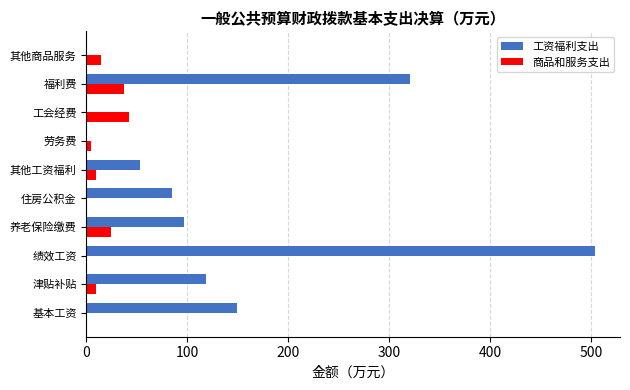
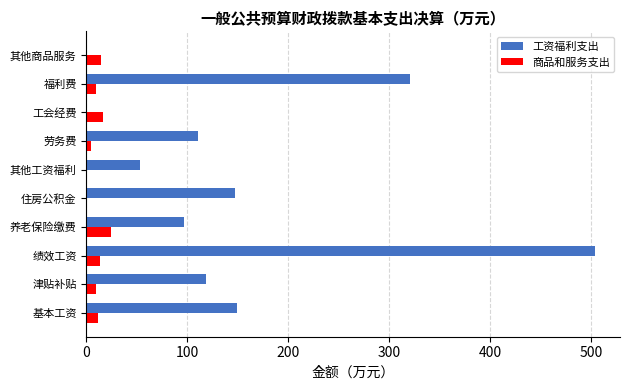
  {
    "工资福利支出": {
      "其他商品服务": 0,
      "福利费": 321,
      "工会经费": 0,
-     "劳务费": 0,
+     "劳务费": 111,
      "其他工资福利": 53,
-     "住房公积金": 84,
+     "住房公积金": 147,
      "养老保险缴费": 97,
      "绩效工资": 504,
      "津贴补贴": 118,
      "基本工资": 150
    },
    "商品和服务支出": {
      "其他商品服务": 14,
-     "福利费": 37,
-     "工会经费": 43,
+     "福利费": 9,
+     "工会经费": 17,
      "劳务费": 4,
-     "其他工资福利": 9,
+     "其他工资福利": 0,
      "住房公积金": 0,
      "养老保险缴费": 24,
-     "绩效工资": 0,
+     "绩效工资": 13,
      "津贴补贴": 9,
-     "基本工资": 0
+     "基本工资": 11
    }
  }
